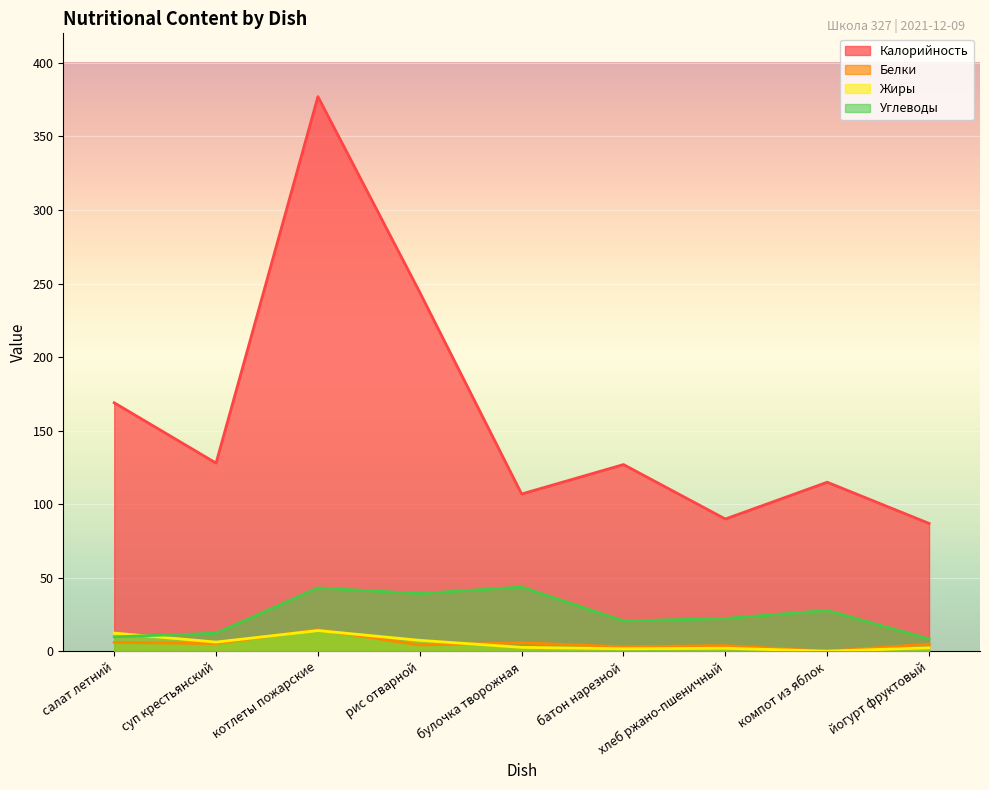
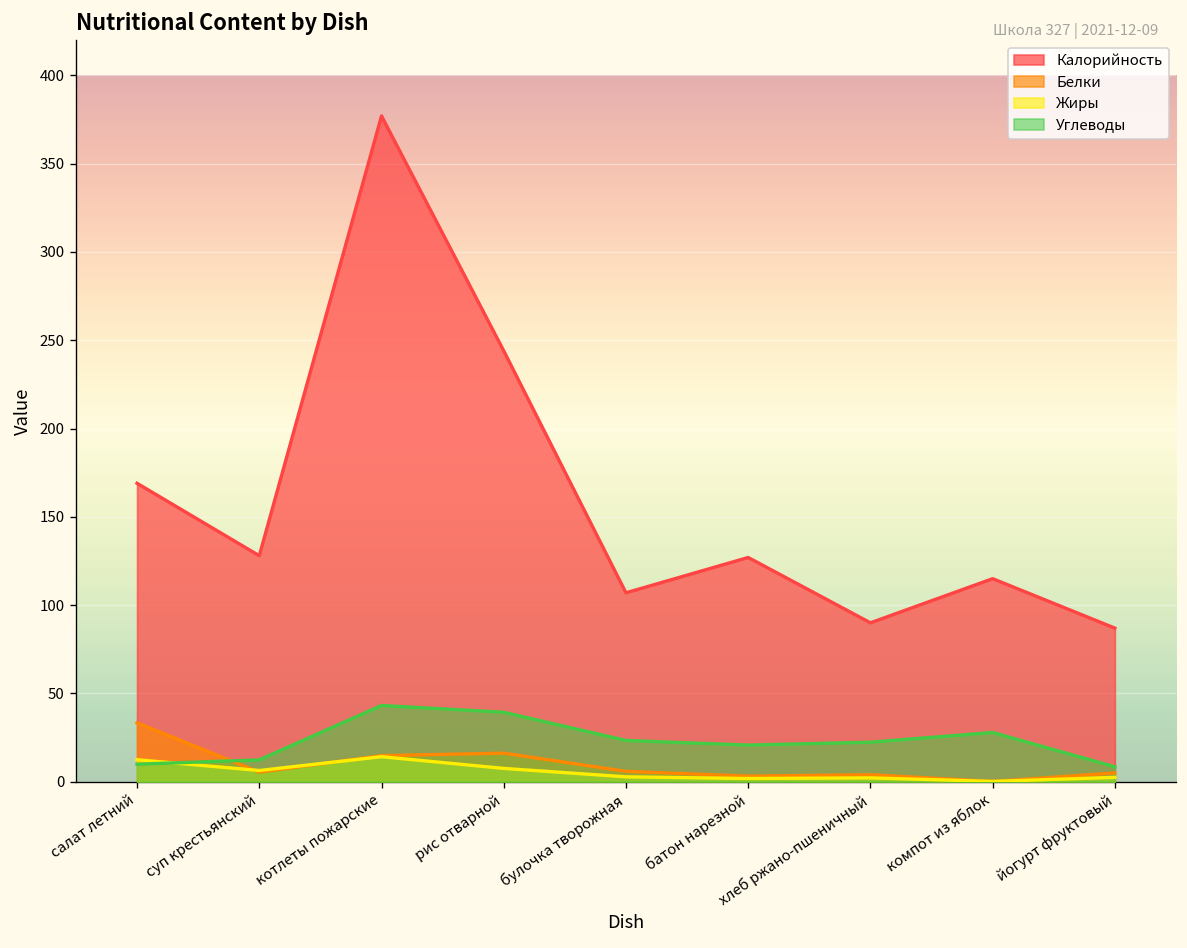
  {
    "Калорийность": {
      "салат летний": 169,
      "суп крестьянский": 128,
      "котлеты пожарские": 377,
      "рис отварной": 244,
      "булочка творожная": 107,
      "батон нарезной": 127,
      "хлеб ржано-пшеничный": 90,
      "компот из яблок": 115,
      "йогурт фруктовый": 87
    },
    "Белки": {
-     "салат летний": 6,
-     "рис отварной": 4,
+     "салат летний": 33,
+     "рис отварной": 16,
      "булочка творожная": 6,
      "хлеб ржано-пшеничный": 4,
      "йогурт фруктовый": 5
    },
    "Жиры": {
      "салат летний": 13,
      "рис отварной": 8,
      "булочка творожная": 3,
      "хлеб ржано-пшеничный": 2,
      "йогурт фруктовый": 3
    },
    "Углеводы": {
      "салат летний": 10,
      "суп крестьянский": 12,
      "котлеты пожарские": 43,
      "рис отварной": 39,
-     "булочка творожная": 44,
+     "булочка творожная": 23,
      "батон нарезной": 21,
      "хлеб ржано-пшеничный": 22,
      "компот из яблок": 28,
      "йогурт фруктовый": 9
    }
  }
